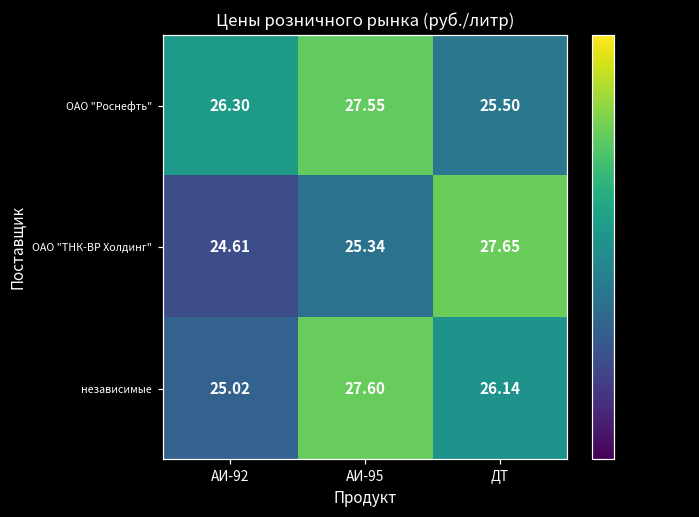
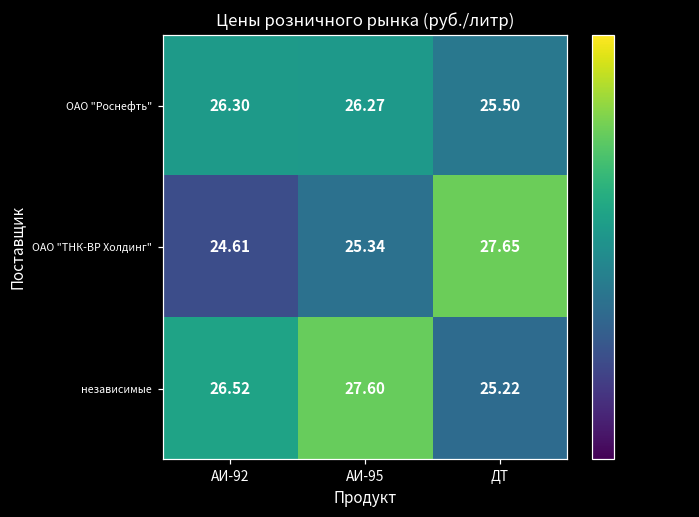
  {
    "ОАО \"Роснефть\"": {
      "АИ-92": 26.30,
-     "АИ-95": 27.55,
+     "АИ-95": 26.27,
      "ДТ": 25.50
    },
    "ОАО \"ТНК-ВР Холдинг\"": {
      "АИ-92": 24.61,
      "АИ-95": 25.34,
      "ДТ": 27.65
    },
    "независимые": {
-     "АИ-92": 25.02,
+     "АИ-92": 26.52,
      "АИ-95": 27.60,
-     "ДТ": 26.14
+     "ДТ": 25.22
    }
  }
